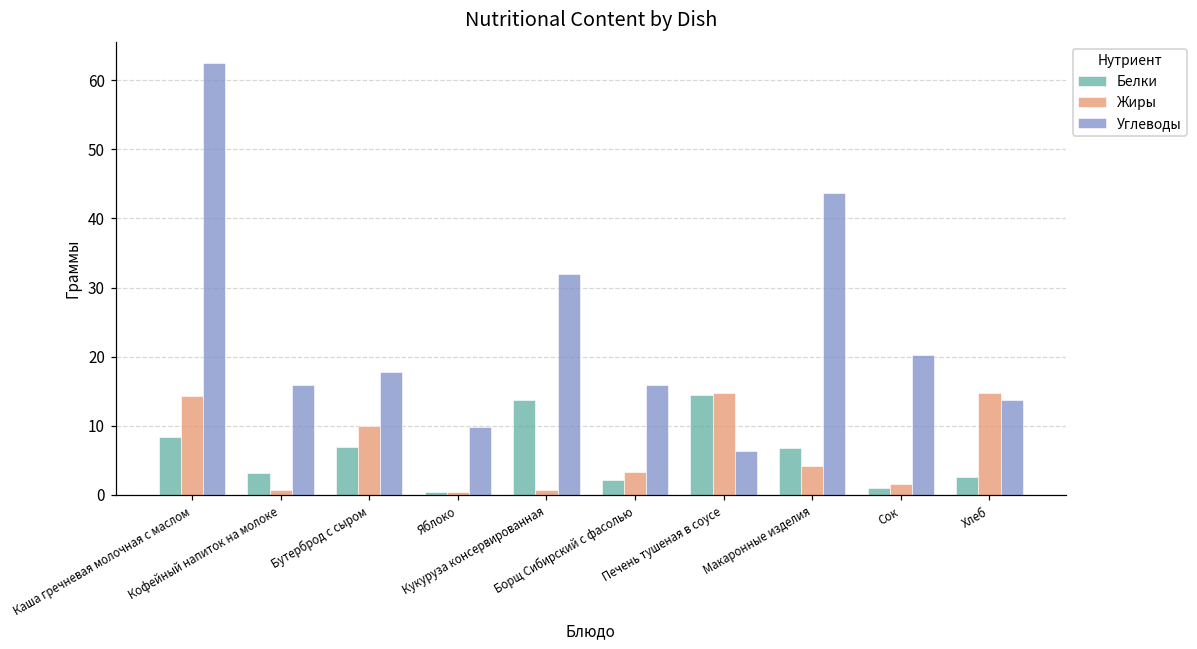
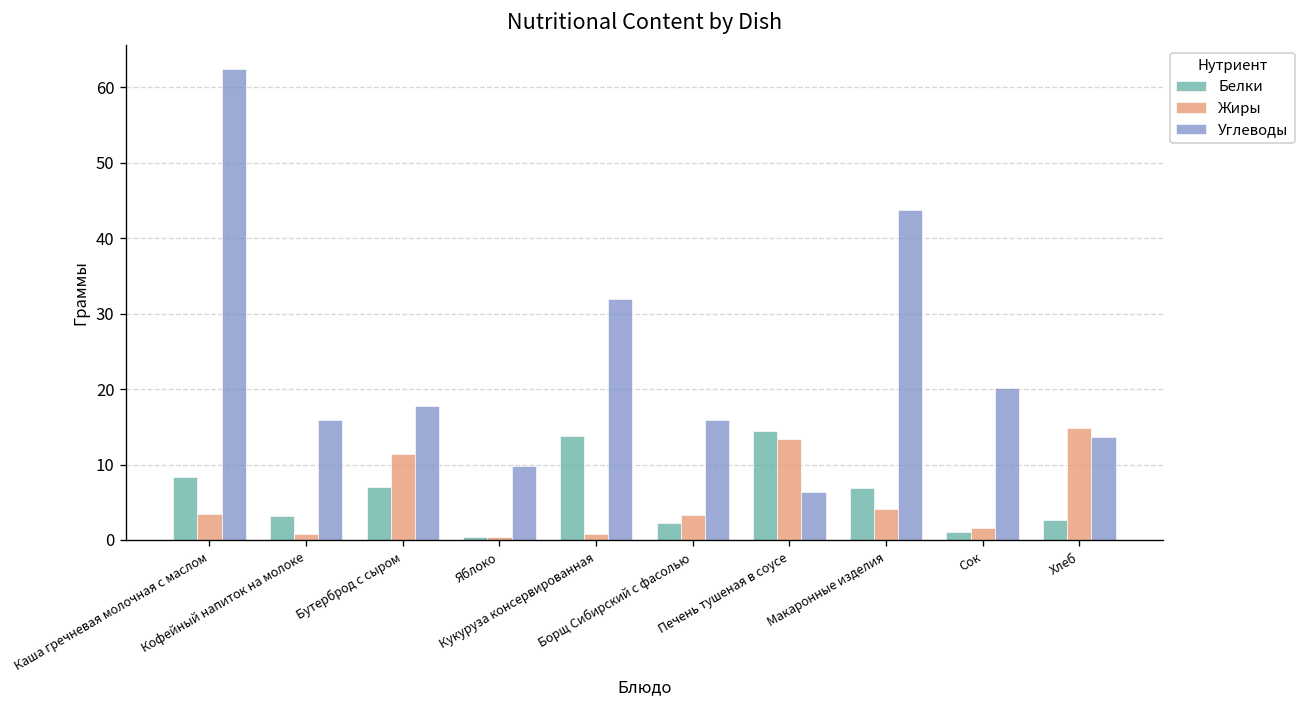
  {
    "Жиры": {
-     "Каша гречневая молочная с маслом": 14,
+     "Каша гречневая молочная с маслом": 3,
      "Кофейный напиток на молоке": 1,
-     "Бутерброд с сыром": 10,
+     "Бутерброд с сыром": 11,
      "Яблоко": 0,
      "Кукуруза консервированная": 1,
      "Борщ Сибирский с фасолью": 3,
-     "Печень тушеная в соусе": 15,
+     "Печень тушеная в соусе": 13,
      "Макаронные изделия": 4,
      "Сок": 2,
      "Хлеб": 15
    }
  }
